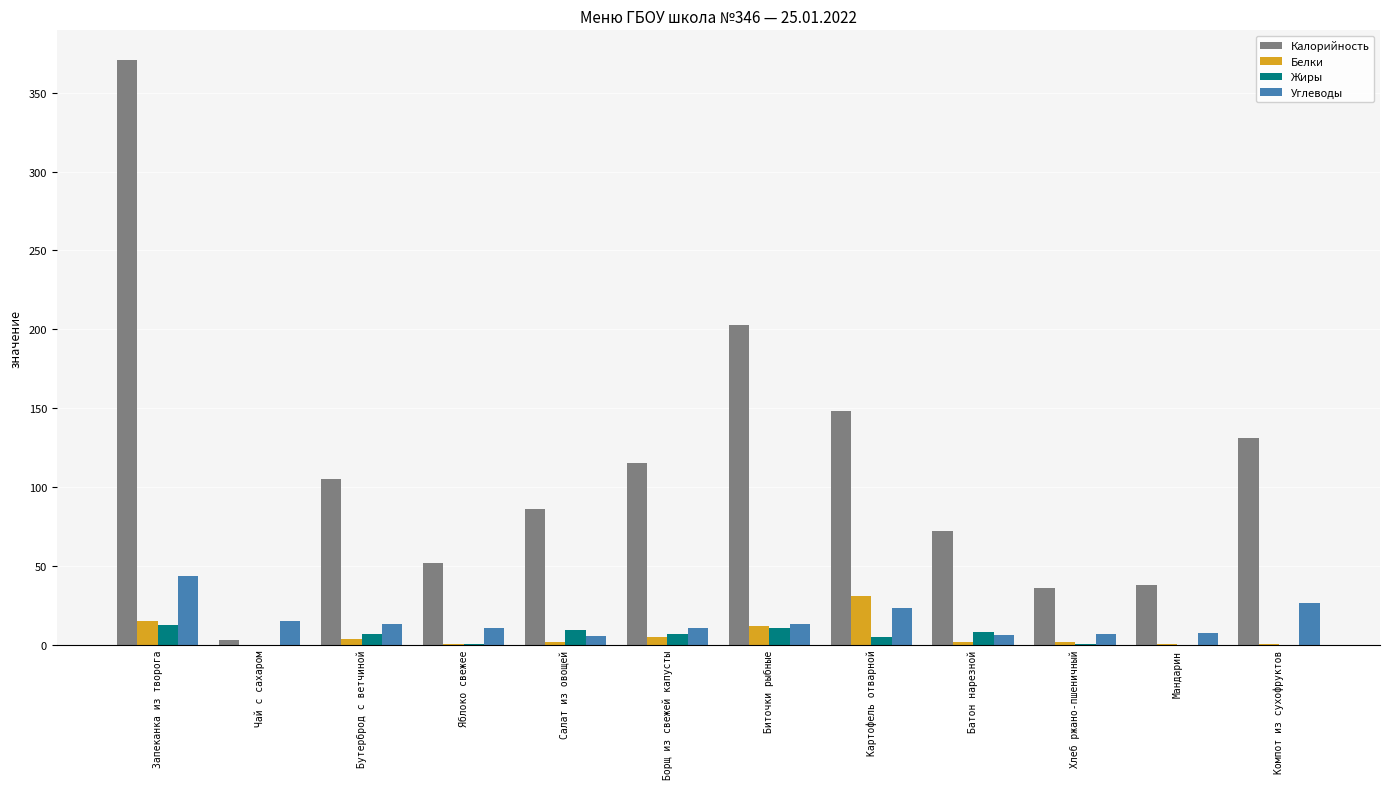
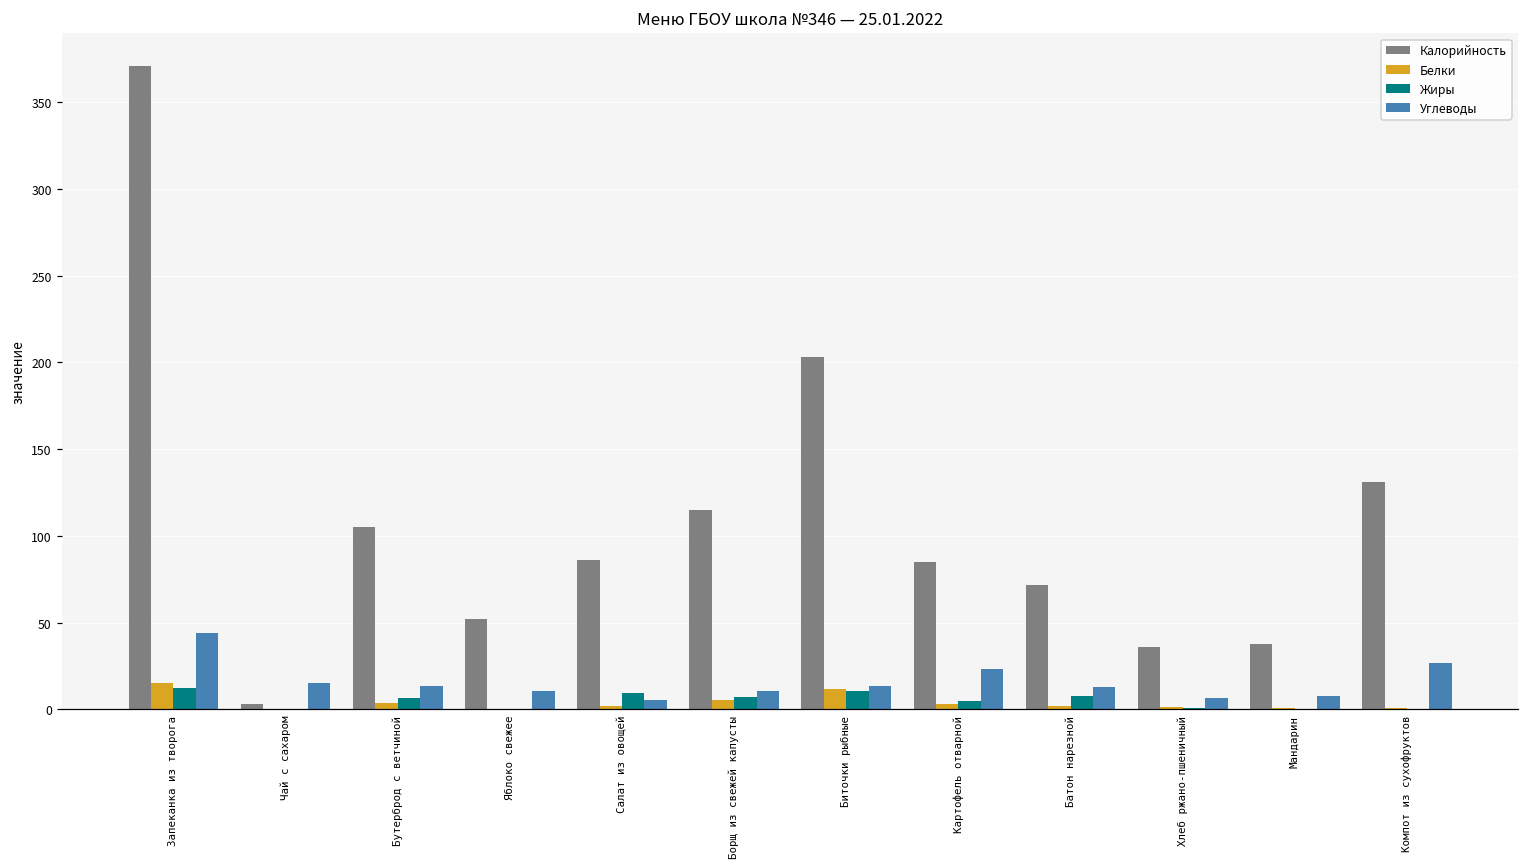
  {
    "Калорийность": {
      "Запеканка из творога": 371,
      "Чай с сахаром": 3,
      "Бутерброд с ветчиной": 105,
      "Яблоко свежее": 52,
      "Салат из овощей": 86,
      "Борщ из свежей капусты": 115,
      "Биточки рыбные": 203,
-     "Картофель отварной": 148,
+     "Картофель отварной": 85,
      "Батон нарезной": 72,
      "Хлеб ржано-пшеничный": 36,
      "Мандарин": 38,
      "Компот из сухофруктов": 131
    },
    "Белки": {
      "Запеканка из творога": 15,
      "Бутерброд с ветчиной": 4,
      "Салат из овощей": 2,
      "Борщ из свежей капусты": 5,
      "Биточки рыбные": 12,
-     "Картофель отварной": 31,
+     "Картофель отварной": 3,
      "Батон нарезной": 2,
      "Хлеб ржано-пшеничный": 2
    },
    "Жиры": {
      "Запеканка из творога": 12,
      "Бутерброд с ветчиной": 7,
      "Салат из овощей": 10,
      "Борщ из свежей капусты": 7,
      "Биточки рыбные": 10,
      "Картофель отварной": 5,
      "Батон нарезной": 8,
      "Мандарин": 0
    },
    "Углеводы": {
      "Запеканка из творога": 44,
      "Чай с сахаром": 15,
      "Бутерброд с ветчиной": 13,
      "Яблоко свежее": 11,
      "Салат из овощей": 6,
      "Борщ из свежей капусты": 11,
      "Биточки рыбные": 14,
      "Картофель отварной": 24,
-     "Батон нарезной": 6,
+     "Батон нарезной": 13,
      "Хлеб ржано-пшеничный": 7,
      "Мандарин": 8,
      "Компот из сухофруктов": 27
    }
  }
